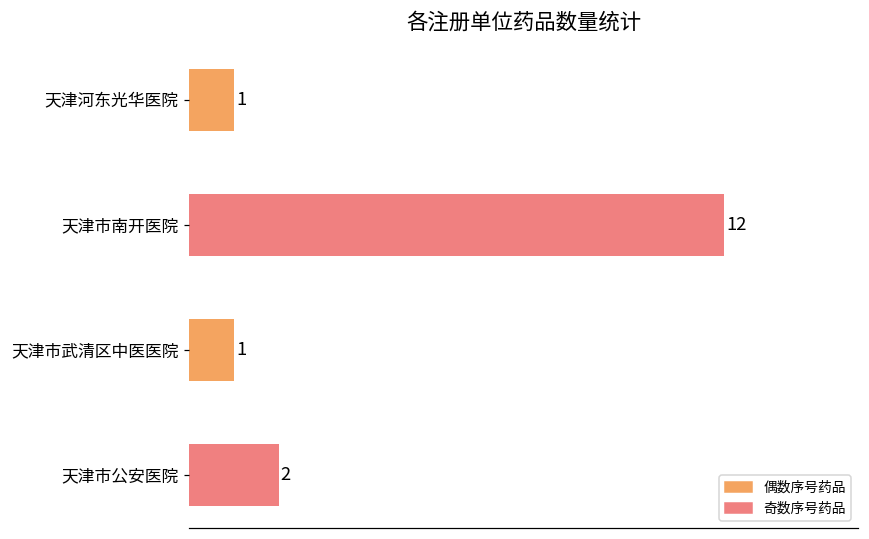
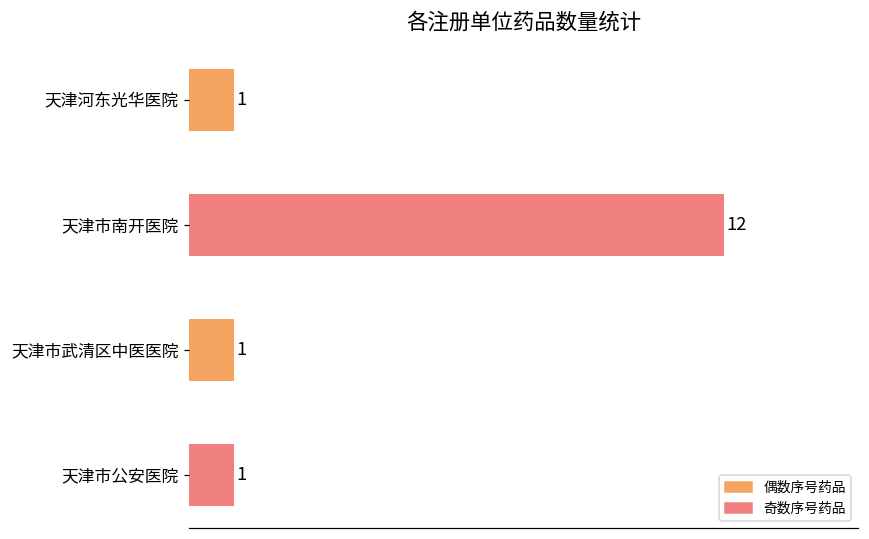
  {
    "天津河东光华医院": 1,
    "天津市南开医院": 12,
    "天津市武清区中医医院": 1,
-   "天津市公安医院": 2
+   "天津市公安医院": 1
  }
